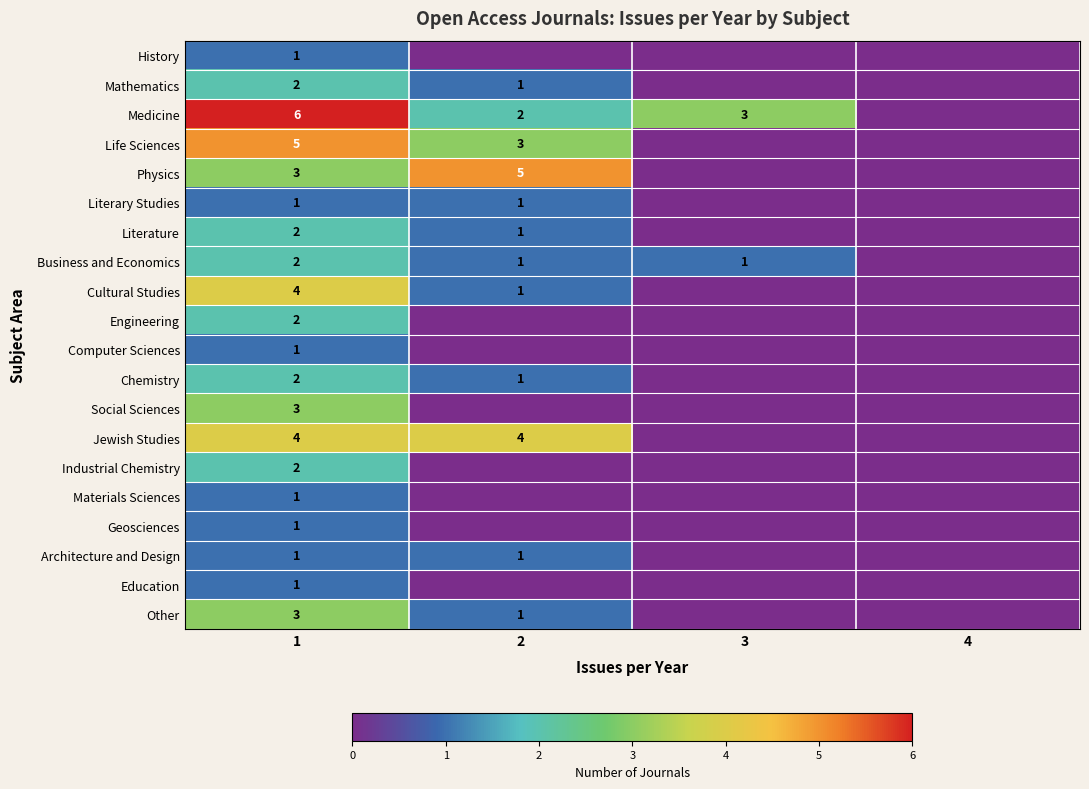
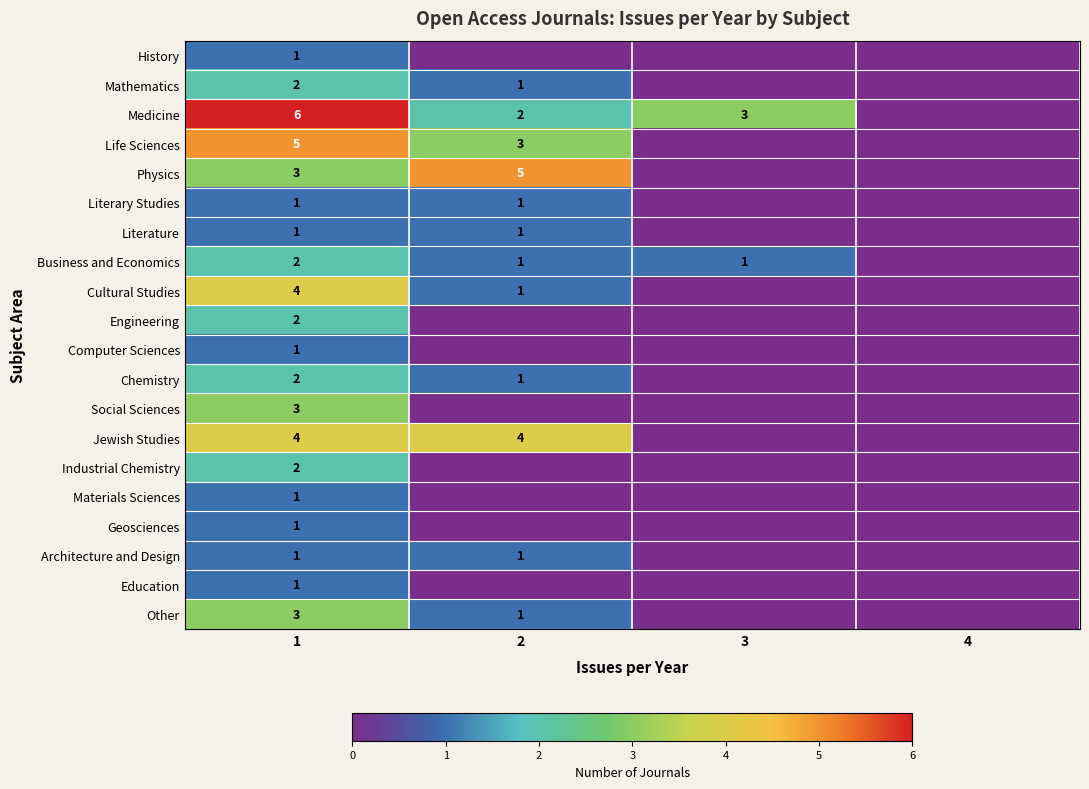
  {
    "History": {
      "1": 1
    },
    "Mathematics": {
      "1": 2,
      "2": 1
    },
    "Medicine": {
      "1": 6,
      "2": 2,
      "3": 3
    },
    "Life Sciences": {
      "1": 5,
      "2": 3
    },
    "Physics": {
      "1": 3,
      "2": 5
    },
    "Literary Studies": {
      "1": 1,
      "2": 1
    },
    "Literature": {
-     "1": 2,
+     "1": 1,
      "2": 1
    },
    "Business and Economics": {
      "1": 2,
      "2": 1,
      "3": 1
    },
    "Cultural Studies": {
      "1": 4,
      "2": 1
    },
    "Engineering": {
      "1": 2
    },
    "Computer Sciences": {
      "1": 1
    },
    "Chemistry": {
      "1": 2,
      "2": 1
    },
    "Social Sciences": {
      "1": 3
    },
    "Jewish Studies": {
      "1": 4,
      "2": 4
    },
    "Industrial Chemistry": {
      "1": 2
    },
    "Materials Sciences": {
      "1": 1
    },
    "Geosciences": {
      "1": 1
    },
    "Architecture and Design": {
      "1": 1,
      "2": 1
    },
    "Education": {
      "1": 1
    },
    "Other": {
      "1": 3,
      "2": 1
    }
  }
